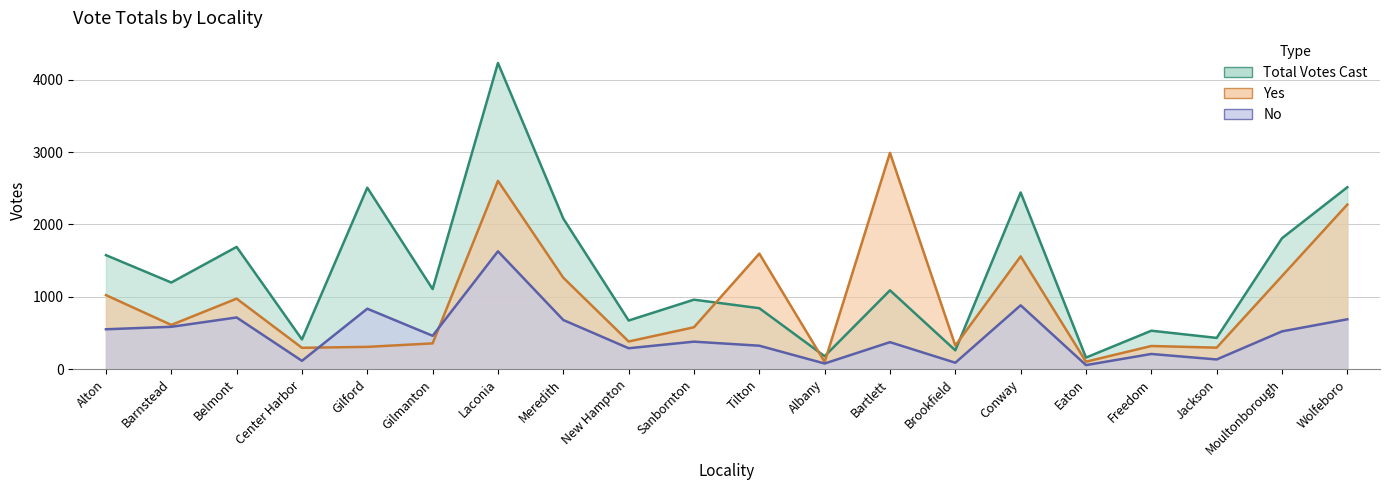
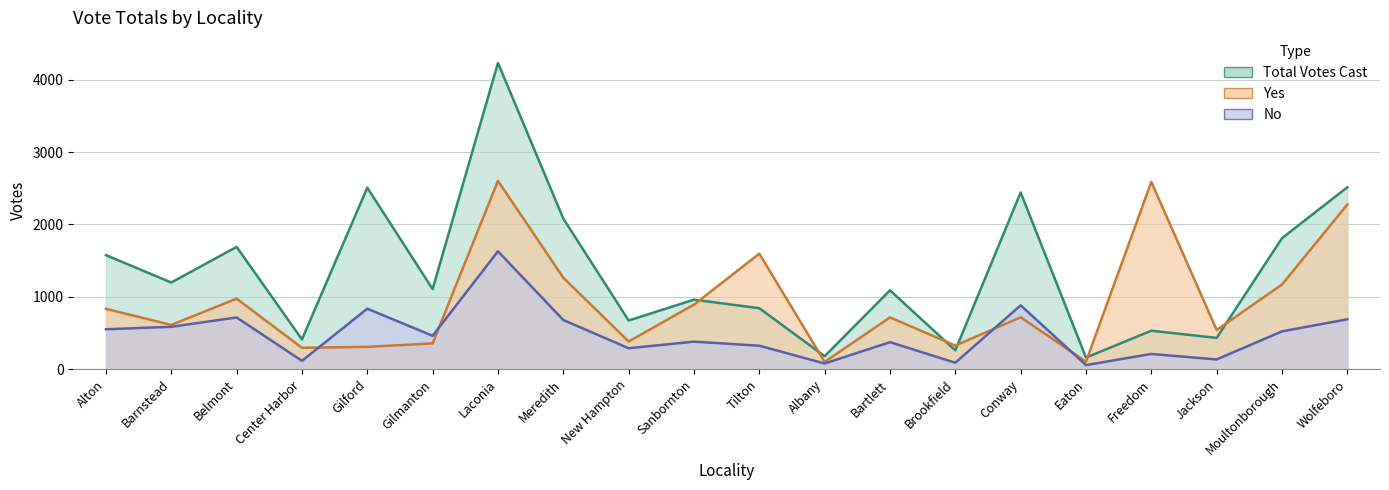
  {
    "Yes": {
-     "Alton": 1000,
+     "Alton": 800,
      "Belmont": 1000,
      "Center Harbor": 300,
      "Gilford": 300,
      "Gilmanton": 400,
      "Laconia": 2600,
      "Meredith": 1300,
      "New Hampton": 400,
-     "Sanbornton": 600,
+     "Sanbornton": 900,
      "Tilton": 1600,
-     "Bartlett": 3000,
+     "Bartlett": 700,
      "Brookfield": 300,
-     "Conway": 1600,
+     "Conway": 700,
      "Eaton": 100,
-     "Freedom": 300,
-     "Jackson": 300,
-     "Moultonborough": 1300,
+     "Freedom": 2600,
+     "Jackson": 500,
+     "Moultonborough": 1200,
      "Wolfeboro": 2300
    }
  }
